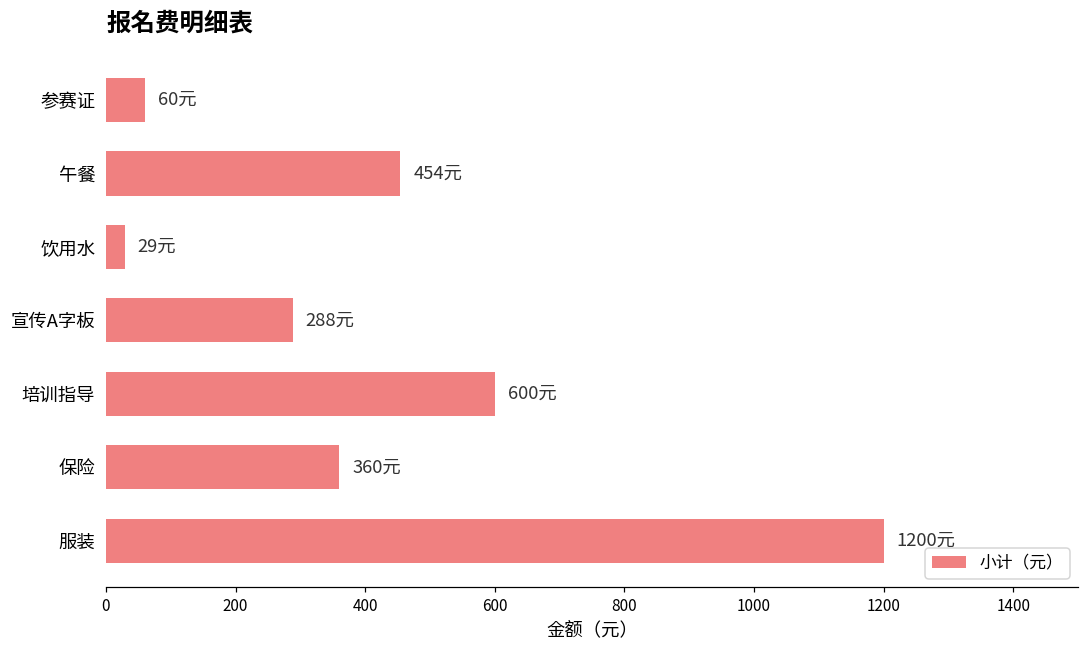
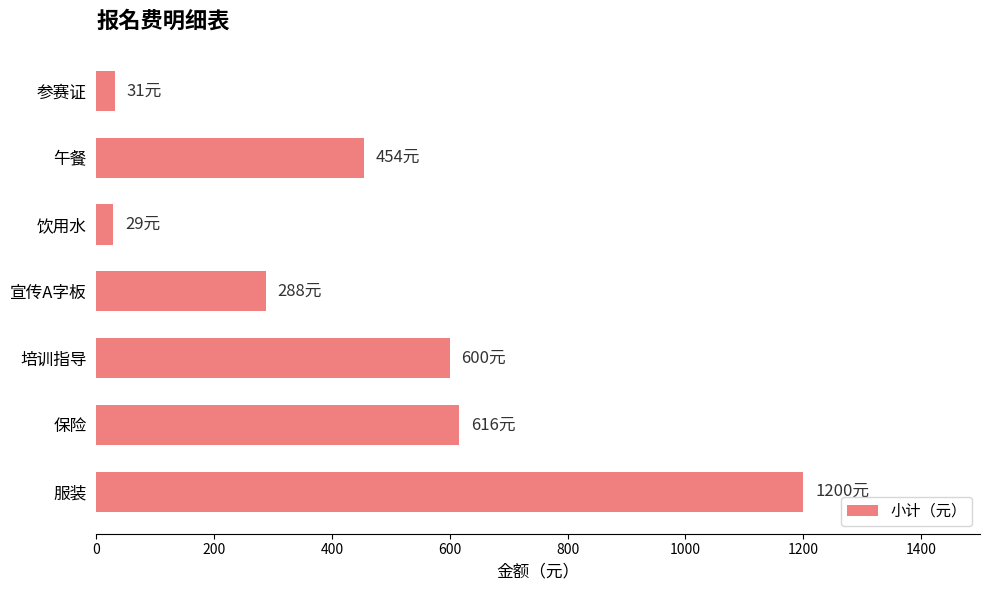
  {
-   "参赛证": "60元",
+   "参赛证": "31元",
    "午餐": "454元",
    "饮用水": "29元",
    "宣传A字板": "288元",
    "培训指导": "600元",
-   "保险": "360元"
+   "保险": "616元"
  }
